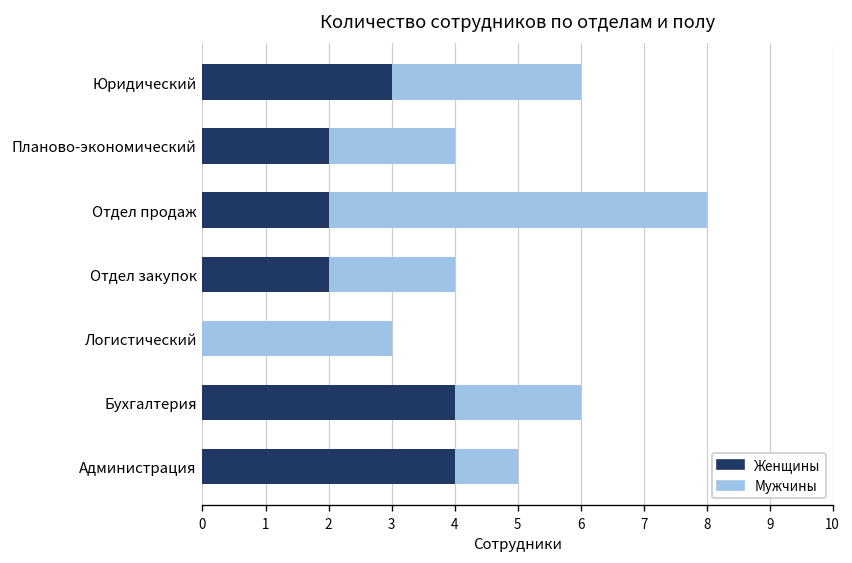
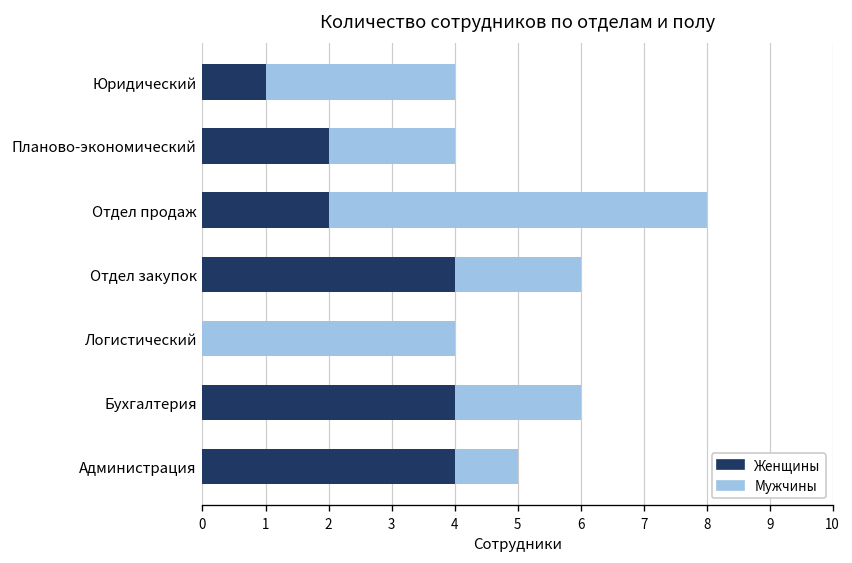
  {
    "Женщины": {
-     "Юридический": 3,
+     "Юридический": 1,
      "Планово-экономический": 2,
      "Отдел продаж": 2,
-     "Отдел закупок": 2,
+     "Отдел закупок": 4,
      "Логистический": 0,
      "Бухгалтерия": 4,
      "Администрация": 4
    },
    "Мужчины": {
      "Юридический": 3,
      "Планово-экономический": 2,
      "Отдел продаж": 6,
      "Отдел закупок": 2,
-     "Логистический": 3,
+     "Логистический": 4,
      "Бухгалтерия": 2,
      "Администрация": 1
    }
  }
